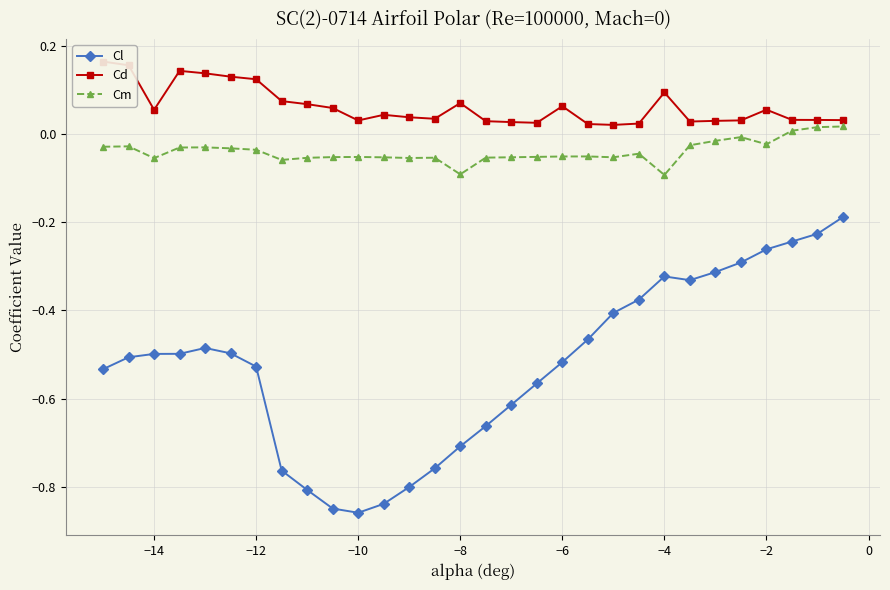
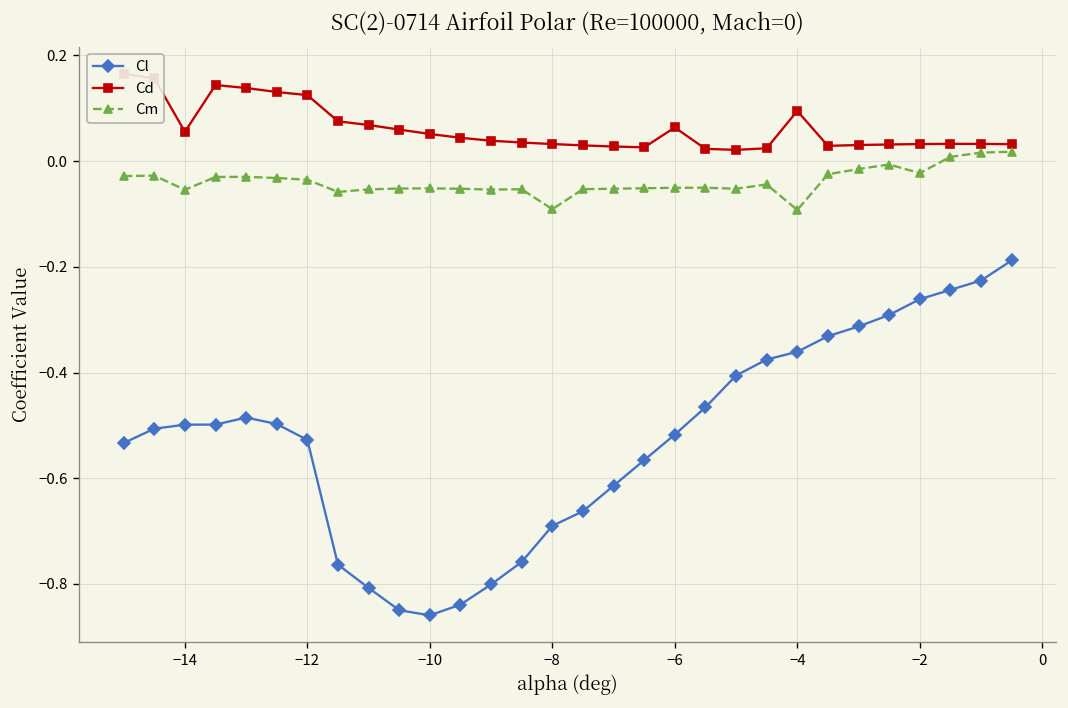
  {
    "Cl": {
      "−14": -0.50,
      "−12": -0.53,
      "−10": -0.86,
-     "−8": -0.71,
+     "−8": -0.69,
      "−6": -0.52,
-     "−4": -0.32,
+     "−4": -0.36,
      "−2": -0.26
    },
    "Cd": {
      "−14": 0.06,
      "−12": 0.12,
-     "−10": 0.03,
-     "−8": 0.07,
+     "−10": 0.05,
+     "−8": 0.03,
      "−6": 0.06,
      "−4": 0.09,
-     "−2": 0.06
+     "−2": 0.03
    },
    "Cm": {
      "−14": -0.05,
      "−12": -0.04,
      "−10": -0.05,
      "−8": -0.09,
      "−6": -0.05,
      "−4": -0.09,
      "−2": -0.02
    }
  }
